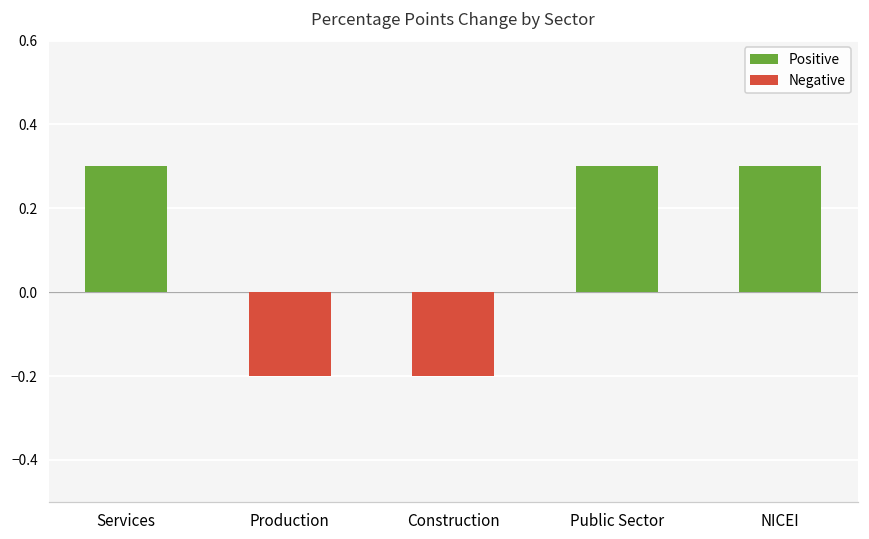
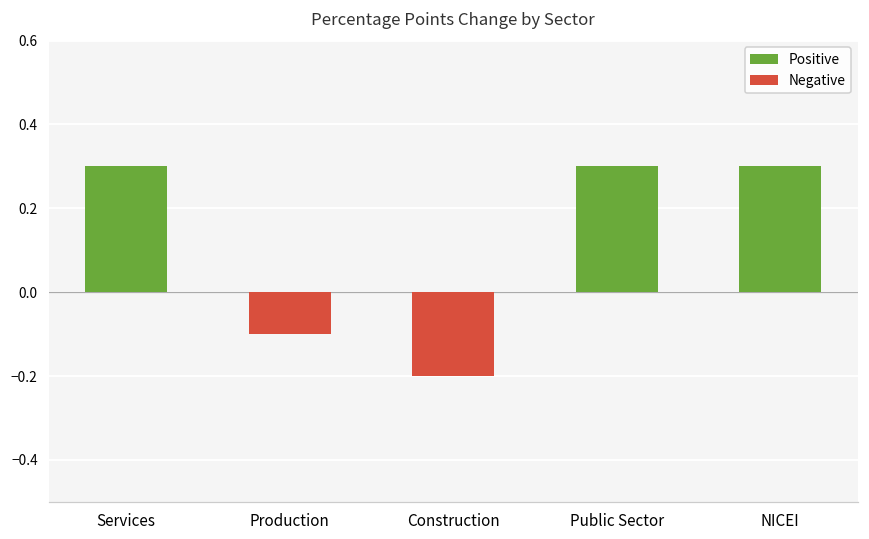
  {
    "Services": 0.3,
-   "Production": -0.2,
+   "Production": -0.1,
    "Construction": -0.2,
    "Public Sector": 0.3,
    "NICEI": 0.3
  }
